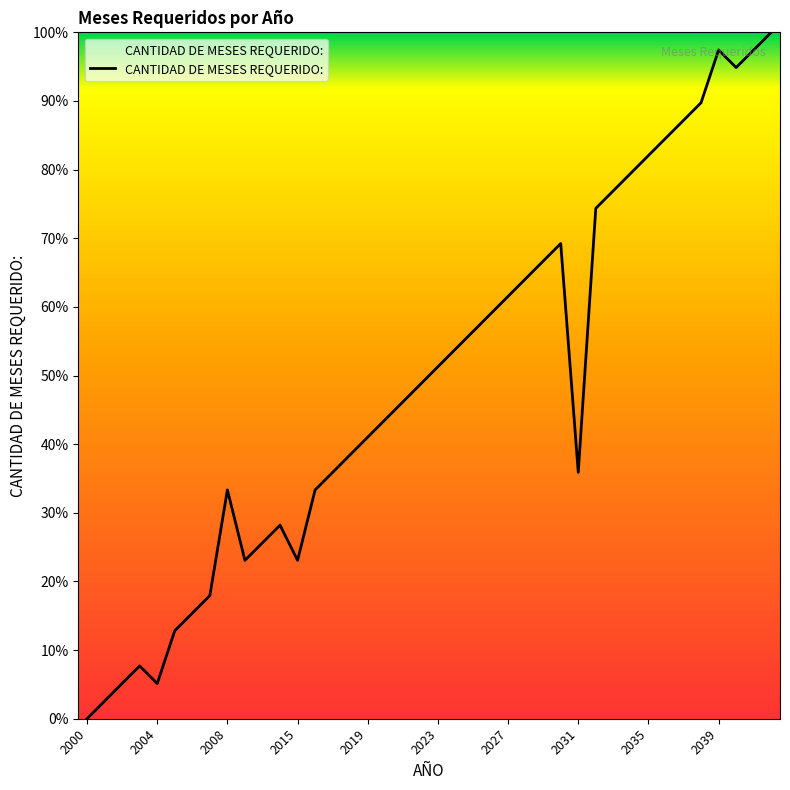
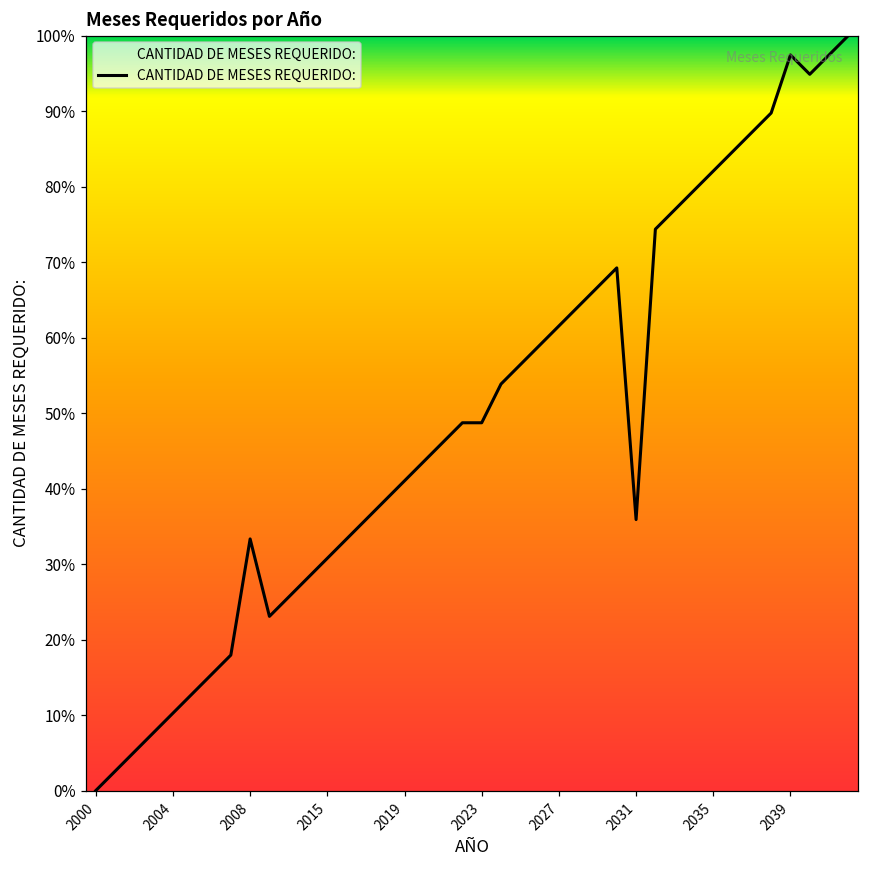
  {
    "2000": "0%",
-   "2004": "5%",
+   "2004": "10%",
    "2008": "33%",
-   "2015": "23%",
+   "2015": "31%",
    "2019": "41%",
-   "2023": "51%",
+   "2023": "49%",
    "2027": "62%",
    "2031": "36%",
    "2035": "82%",
    "2039": "97%"
  }
